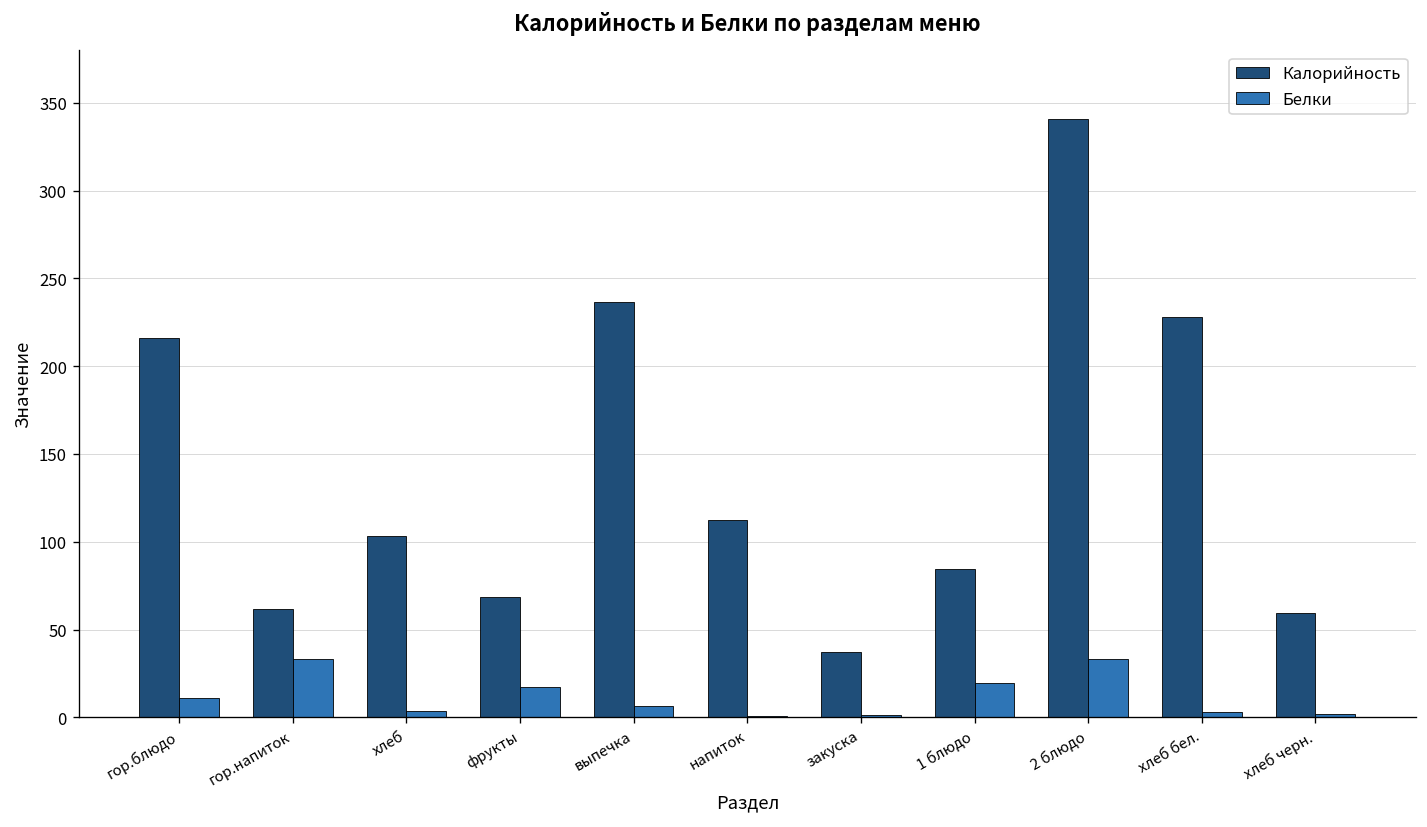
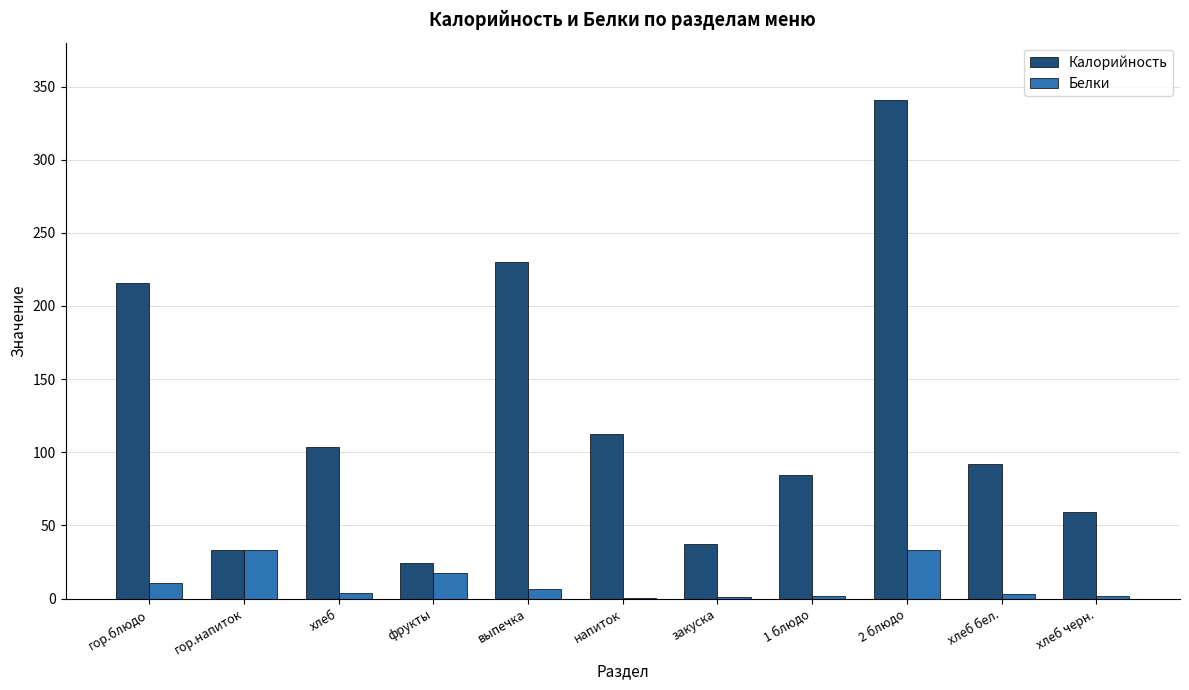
  {
    "Калорийность": {
      "гор.блюдо": 216,
-     "гор.напиток": 62,
+     "гор.напиток": 33,
      "хлеб": 103,
-     "фрукты": 68,
-     "выпечка": 236,
+     "фрукты": 24,
+     "выпечка": 230,
      "напиток": 113,
      "закуска": 37,
      "1 блюдо": 85,
      "2 блюдо": 341,
-     "хлеб бел.": 228,
+     "хлеб бел.": 92,
      "хлеб черн.": 59
    },
    "Белки": {
      "гор.блюдо": 11,
      "гор.напиток": 33,
      "хлеб": 4,
      "фрукты": 17,
      "выпечка": 7,
-     "1 блюдо": 19,
+     "1 блюдо": 2,
      "2 блюдо": 33,
      "хлеб бел.": 3,
      "хлеб черн.": 2
    }
  }
